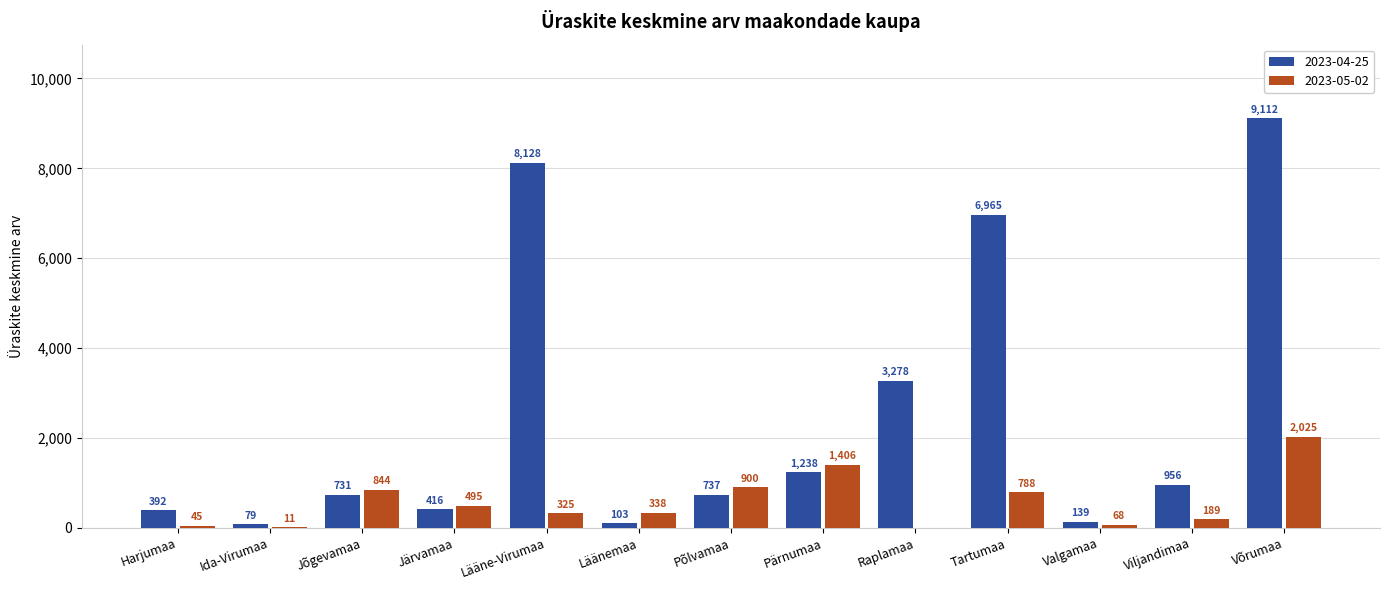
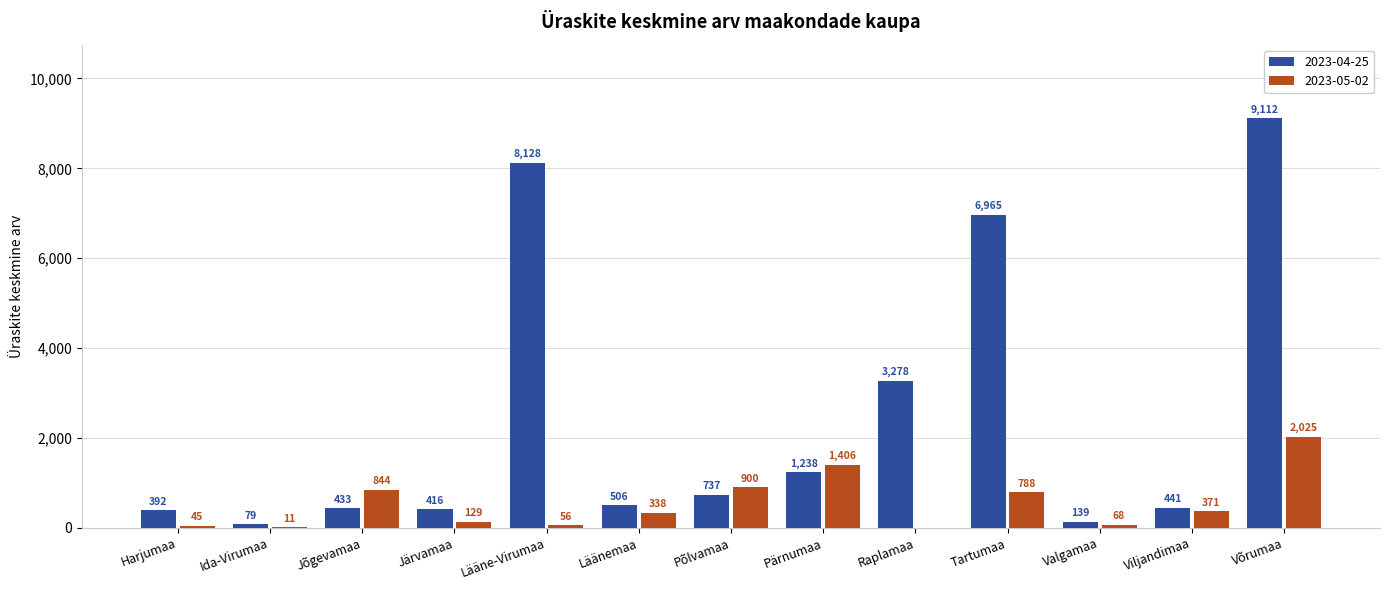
  {
    "2023-04-25": {
      "Harjumaa": "392",
      "Ida-Virumaa": "79",
-     "Jõgevamaa": "731",
+     "Jõgevamaa": "433",
      "Järvamaa": "416",
      "Lääne-Virumaa": "8,128",
-     "Läänemaa": "103",
+     "Läänemaa": "506",
      "Põlvamaa": "737",
      "Pärnumaa": "1,238",
      "Raplamaa": "3,278",
      "Tartumaa": "6,965",
      "Valgamaa": "139",
-     "Viljandimaa": "956",
+     "Viljandimaa": "441",
      "Võrumaa": "9,112"
    },
    "2023-05-02": {
      "Harjumaa": "45",
      "Ida-Virumaa": "11",
      "Jõgevamaa": "844",
-     "Järvamaa": "495",
-     "Lääne-Virumaa": "325",
+     "Järvamaa": "129",
+     "Lääne-Virumaa": "56",
      "Läänemaa": "338",
      "Põlvamaa": "900",
      "Pärnumaa": "1,406",
      "Tartumaa": "788",
      "Valgamaa": "68",
-     "Viljandimaa": "189",
+     "Viljandimaa": "371",
      "Võrumaa": "2,025"
    }
  }
